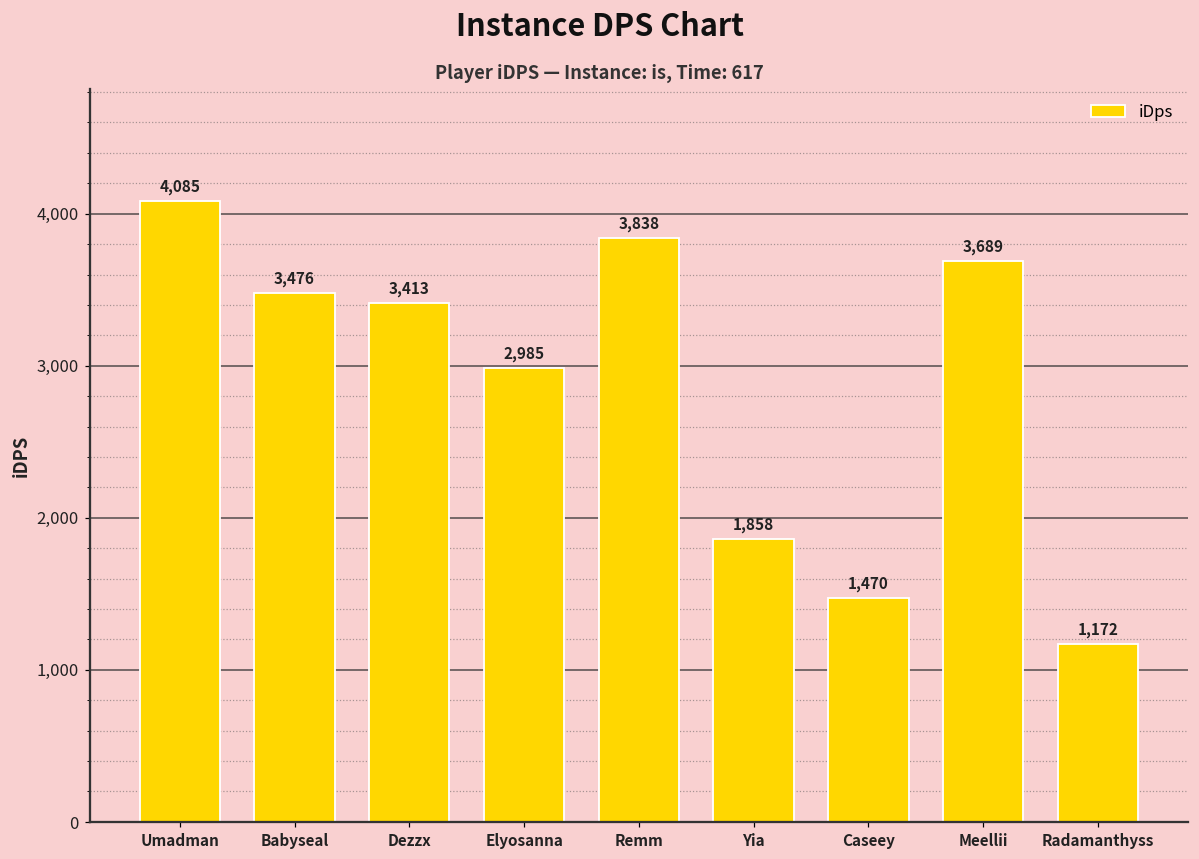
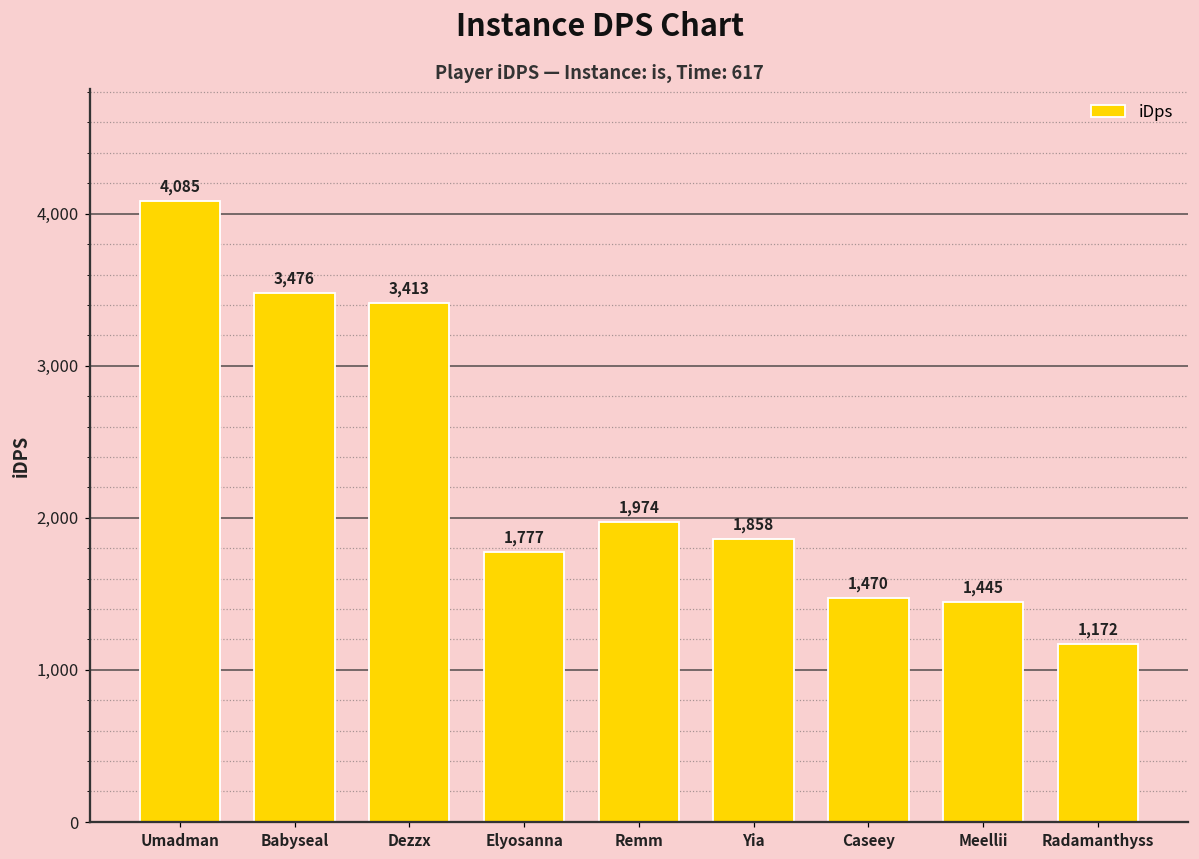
  {
    "Umadman": "4,085",
    "Babyseal": "3,476",
    "Dezzx": "3,413",
-   "Elyosanna": "2,985",
-   "Remm": "3,838",
+   "Elyosanna": "1,777",
+   "Remm": "1,974",
    "Yia": "1,858",
    "Caseey": "1,470",
-   "Meellii": "3,689",
+   "Meellii": "1,445",
    "Radamanthyss": "1,172"
  }
